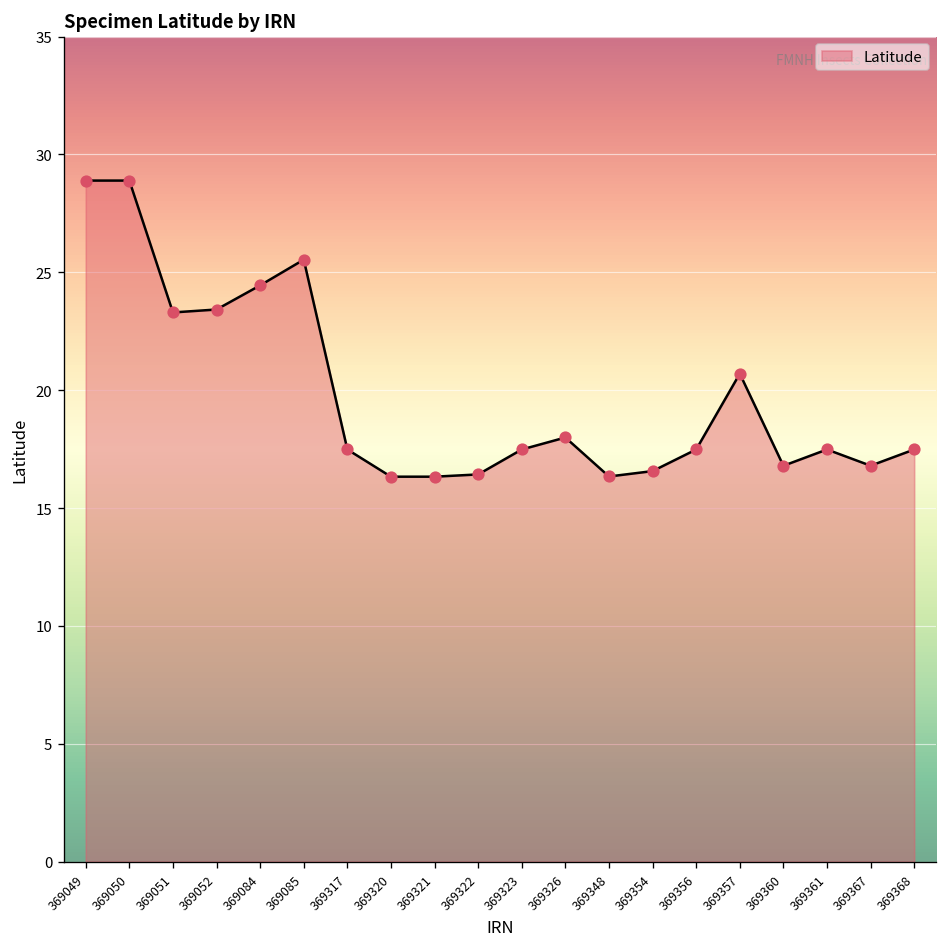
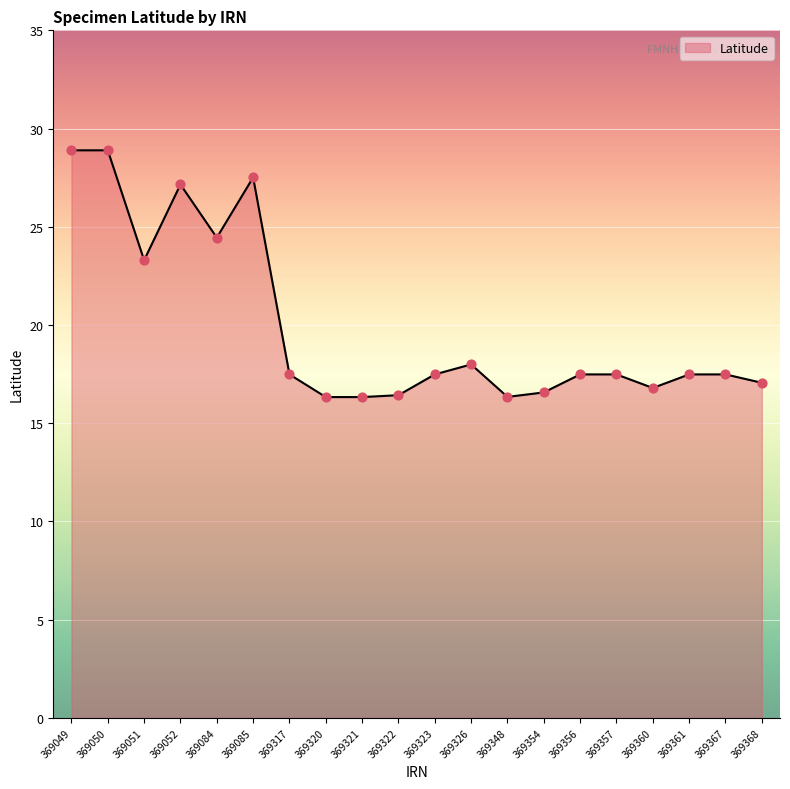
  {
    "369049": 28.9,
    "369050": 28.9,
    "369051": 23.3,
-   "369052": 23.4,
+   "369052": 27.2,
    "369084": 24.4,
-   "369085": 25.5,
+   "369085": 27.5,
    "369317": 17.5,
    "369320": 16.3,
    "369321": 16.3,
    "369322": 16.4,
    "369323": 17.5,
    "369326": 18.0,
    "369348": 16.3,
    "369354": 16.6,
    "369356": 17.5,
-   "369357": 20.7,
+   "369357": 17.5,
    "369360": 16.8,
    "369361": 17.5,
-   "369367": 16.8,
-   "369368": 17.5
+   "369367": 17.5,
+   "369368": 17.1
  }
